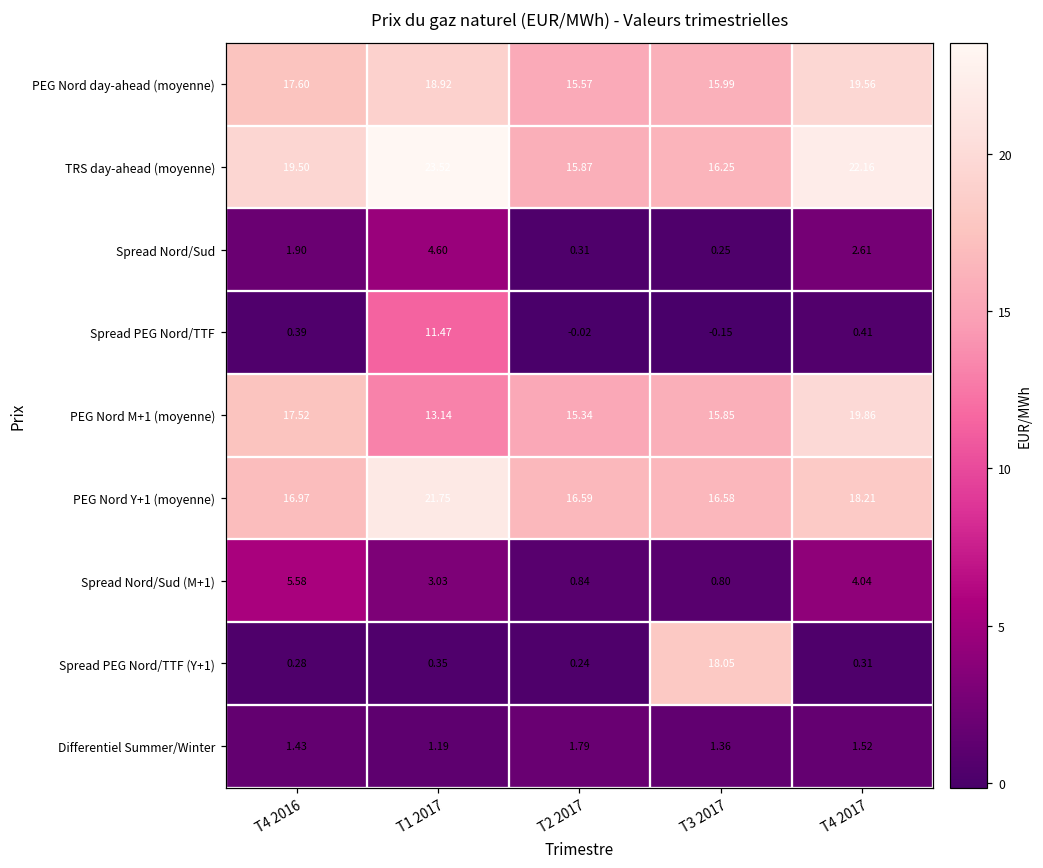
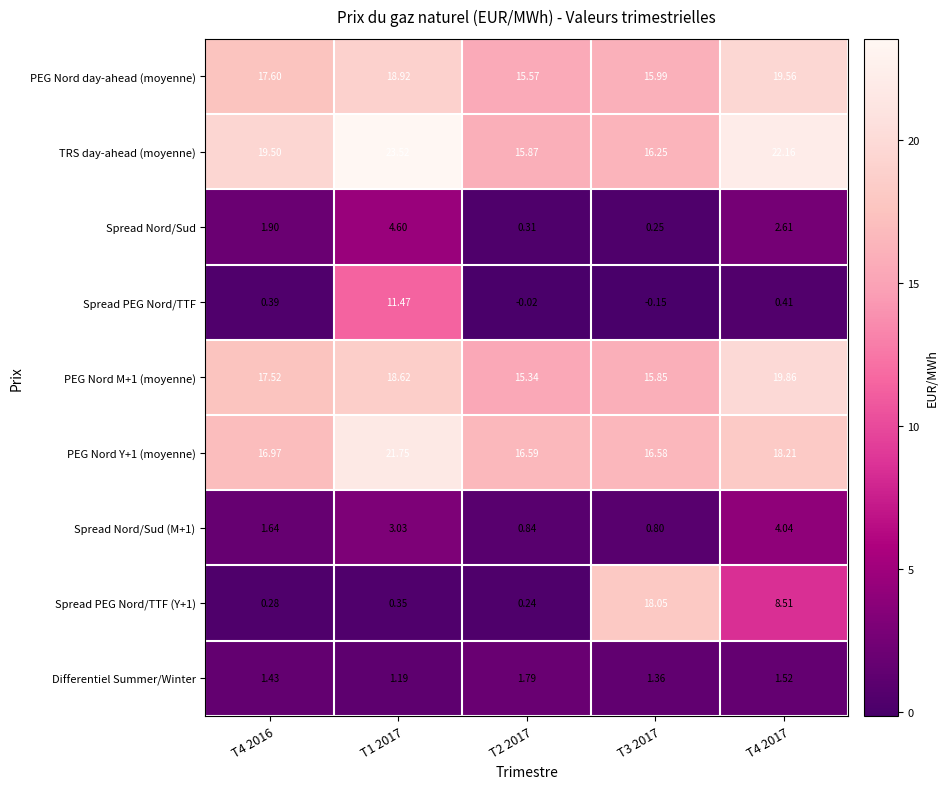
  {
    "PEG Nord day-ahead (moyenne)": {
      "T4 2016": 17.60,
      "T1 2017": 18.92,
      "T2 2017": 15.57,
      "T3 2017": 15.99
    },
    "TRS day-ahead (moyenne)": {
      "T2 2017": 15.87,
      "T3 2017": 16.25
    },
    "Spread Nord/Sud": {
      "T4 2016": 1.90,
      "T1 2017": 4.60,
      "T2 2017": 0.31,
      "T3 2017": 0.25,
      "T4 2017": 2.61
    },
    "Spread PEG Nord/TTF": {
      "T4 2016": 0.39,
      "T1 2017": 11.47,
      "T2 2017": -0.02,
      "T3 2017": -0.15,
      "T4 2017": 0.41
    },
    "PEG Nord M+1 (moyenne)": {
      "T4 2016": 17.52,
-     "T1 2017": 13.14,
+     "T1 2017": 18.62,
      "T2 2017": 15.34,
      "T3 2017": 15.85
    },
    "PEG Nord Y+1 (moyenne)": {
      "T4 2016": 16.97,
      "T2 2017": 16.59,
      "T3 2017": 16.58,
      "T4 2017": 18.21
    },
    "Spread Nord/Sud (M+1)": {
-     "T4 2016": 5.58,
+     "T4 2016": 1.64,
      "T1 2017": 3.03,
      "T2 2017": 0.84,
      "T3 2017": 0.80,
      "T4 2017": 4.04
    },
    "Spread PEG Nord/TTF (Y+1)": {
      "T4 2016": 0.28,
      "T1 2017": 0.35,
      "T2 2017": 0.24,
      "T3 2017": 18.05,
-     "T4 2017": 0.31
+     "T4 2017": 8.51
    },
    "Differentiel Summer/Winter": {
      "T4 2016": 1.43,
      "T1 2017": 1.19,
      "T2 2017": 1.79,
      "T3 2017": 1.36,
      "T4 2017": 1.52
    }
  }
